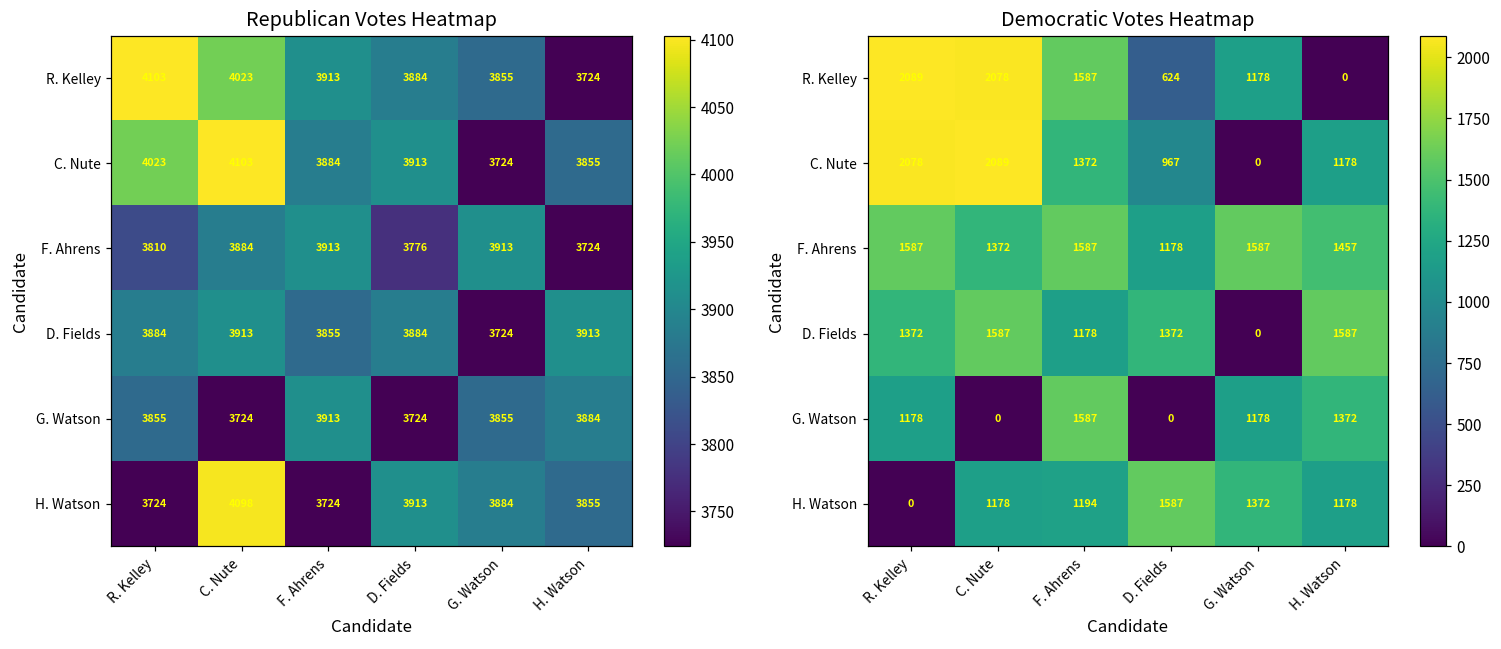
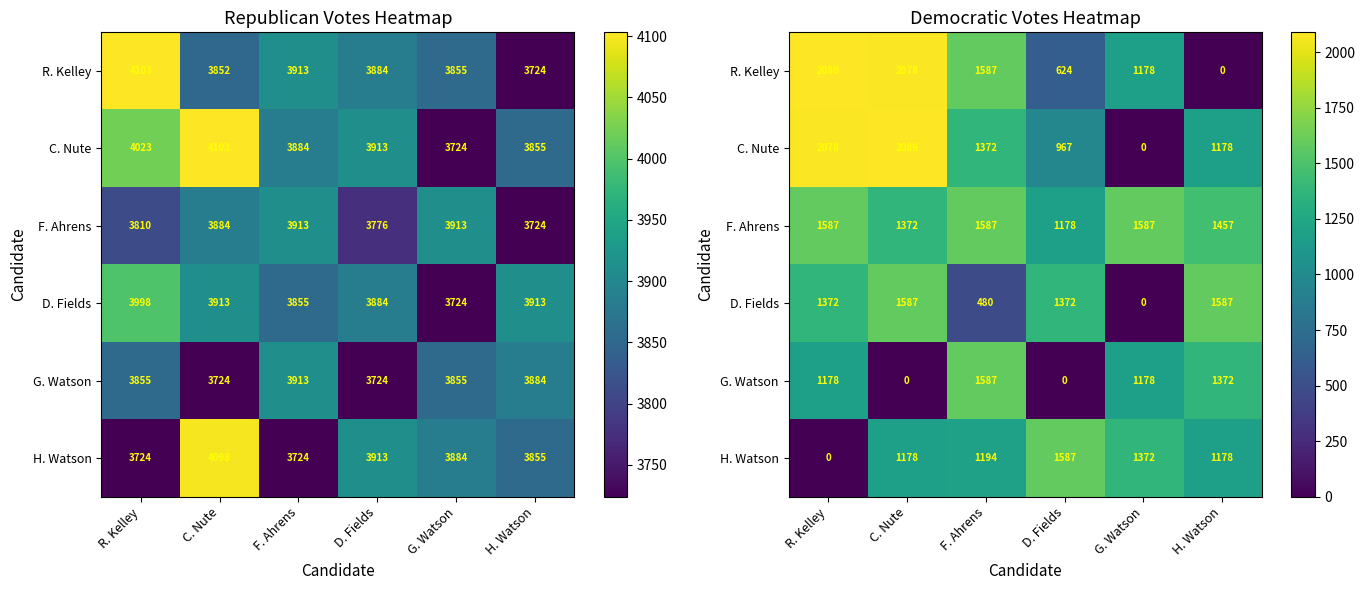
  {
    "Republican Votes Heatmap": {
      "R. Kelley": {
-       "C. Nute": 4023,
+       "C. Nute": 3852,
        "F. Ahrens": 3913,
        "D. Fields": 3884,
        "G. Watson": 3855,
        "H. Watson": 3724
      },
      "C. Nute": {
        "R. Kelley": 4023,
        "F. Ahrens": 3884,
        "D. Fields": 3913,
        "G. Watson": 3724,
        "H. Watson": 3855
      },
      "F. Ahrens": {
        "R. Kelley": 3810,
        "C. Nute": 3884,
        "F. Ahrens": 3913,
        "D. Fields": 3776,
        "G. Watson": 3913,
        "H. Watson": 3724
      },
      "D. Fields": {
-       "R. Kelley": 3884,
+       "R. Kelley": 3998,
        "C. Nute": 3913,
        "F. Ahrens": 3855,
        "D. Fields": 3884,
        "G. Watson": 3724,
        "H. Watson": 3913
      },
      "G. Watson": {
        "R. Kelley": 3855,
        "C. Nute": 3724,
        "F. Ahrens": 3913,
        "D. Fields": 3724,
        "G. Watson": 3855,
        "H. Watson": 3884
      },
      "H. Watson": {
        "R. Kelley": 3724,
        "F. Ahrens": 3724,
        "D. Fields": 3913,
        "G. Watson": 3884,
        "H. Watson": 3855
      }
    },
    "Democratic Votes Heatmap": {
      "R. Kelley": {
        "F. Ahrens": 1587,
        "D. Fields": 624,
        "G. Watson": 1178,
        "H. Watson": 0
      },
      "C. Nute": {
        "F. Ahrens": 1372,
        "D. Fields": 967,
        "G. Watson": 0,
        "H. Watson": 1178
      },
      "F. Ahrens": {
        "R. Kelley": 1587,
        "C. Nute": 1372,
        "F. Ahrens": 1587,
        "D. Fields": 1178,
        "G. Watson": 1587,
        "H. Watson": 1457
      },
      "D. Fields": {
        "R. Kelley": 1372,
        "C. Nute": 1587,
-       "F. Ahrens": 1178,
+       "F. Ahrens": 480,
        "D. Fields": 1372,
        "G. Watson": 0,
        "H. Watson": 1587
      },
      "G. Watson": {
        "R. Kelley": 1178,
        "C. Nute": 0,
        "F. Ahrens": 1587,
        "D. Fields": 0,
        "G. Watson": 1178,
        "H. Watson": 1372
      },
      "H. Watson": {
        "R. Kelley": 0,
        "C. Nute": 1178,
        "F. Ahrens": 1194,
        "D. Fields": 1587,
        "G. Watson": 1372,
        "H. Watson": 1178
      }
    }
  }
